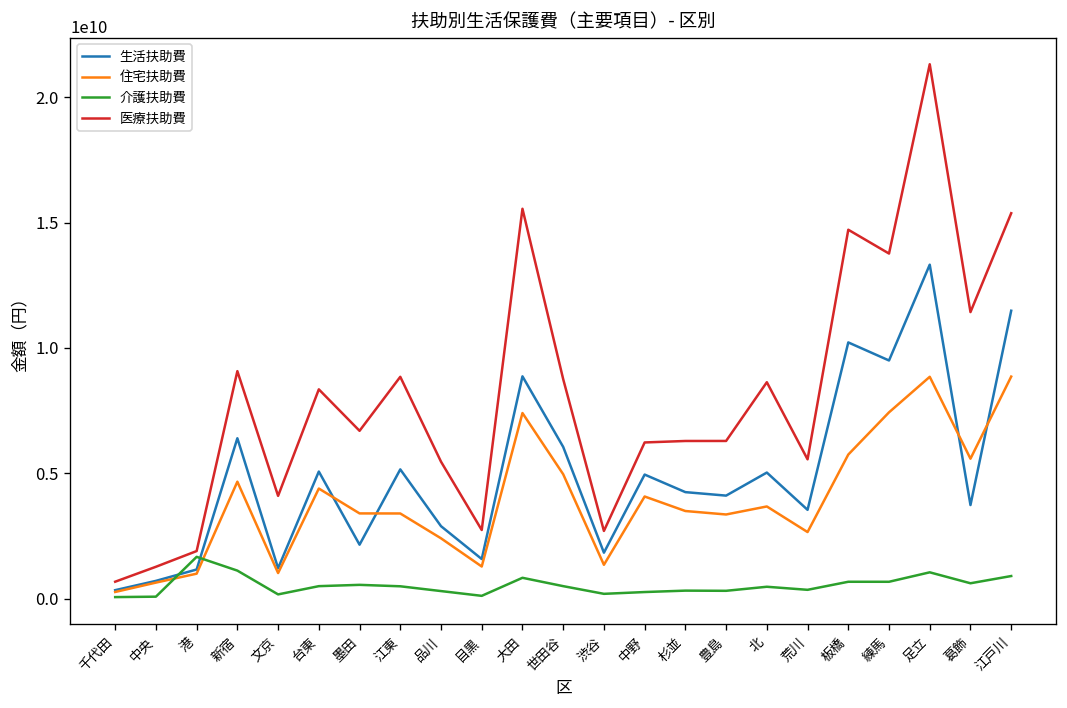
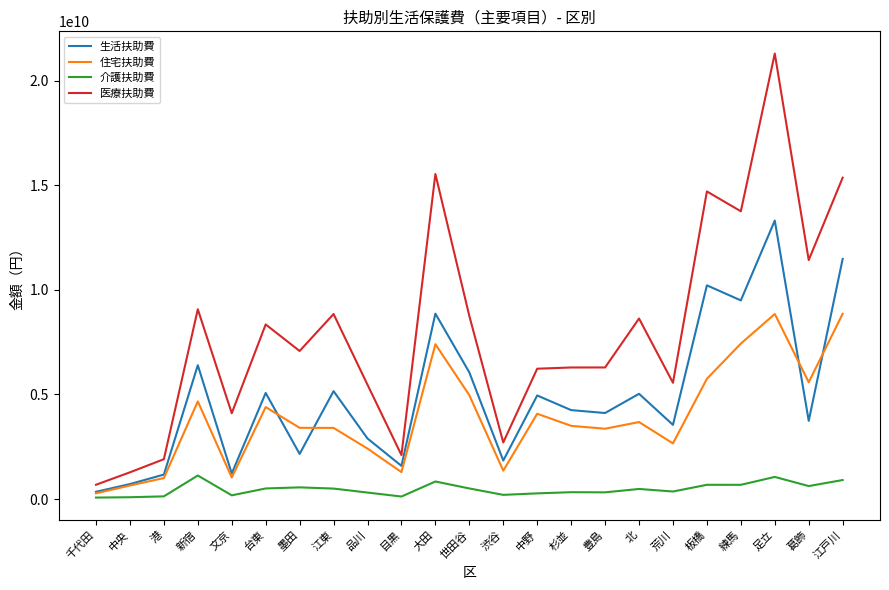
  {
    "生活扶助費": {
      "港": 1200000000,
      "新宿": 6400000000,
      "文京": 1200000000,
      "台東": 5100000000,
      "墨田": 2200000000,
      "江東": 5200000000,
      "品川": 2900000000,
      "目黒": 1600000000,
      "大田": 8900000000,
      "世田谷": 6100000000,
      "渋谷": 1800000000,
      "中野": 5000000000,
      "杉並": 4300000000,
      "豊島": 4100000000,
      "北": 5000000000,
      "荒川": 3500000000,
      "板橋": 10200000000,
      "練馬": 9500000000,
      "足立": 13300000000,
      "葛飾": 3700000000,
      "江戸川": 11500000000
    },
    "住宅扶助費": {
      "港": 1000000000,
      "新宿": 4700000000,
      "文京": 1000000000,
      "台東": 4400000000,
      "墨田": 3400000000,
      "江東": 3400000000,
      "品川": 2400000000,
      "目黒": 1300000000,
      "大田": 7400000000,
      "世田谷": 5000000000,
      "渋谷": 1400000000,
      "中野": 4100000000,
      "杉並": 3500000000,
      "豊島": 3400000000,
      "北": 3700000000,
      "荒川": 2700000000,
      "板橋": 5800000000,
      "練馬": 7400000000,
      "足立": 8900000000,
      "葛飾": 5600000000,
      "江戸川": 8900000000
    },
    "介護扶助費": {
      "千代田": 100000000,
      "中央": 100000000,
-     "港": 1700000000,
+     "港": 100000000,
      "新宿": 1100000000,
      "文京": 200000000,
      "台東": 500000000,
      "墨田": 600000000,
      "江東": 500000000,
      "品川": 300000000,
      "目黒": 100000000,
      "大田": 800000000,
      "世田谷": 500000000,
      "渋谷": 200000000,
      "中野": 300000000,
      "杉並": 300000000,
      "豊島": 300000000,
      "北": 500000000,
      "荒川": 400000000,
      "板橋": 700000000,
      "練馬": 700000000,
      "足立": 1100000000,
      "葛飾": 600000000,
      "江戸川": 900000000
    },
    "医療扶助費": {
      "千代田": 700000000,
      "中央": 1300000000,
      "港": 1900000000,
      "新宿": 9100000000,
      "文京": 4100000000,
      "台東": 8400000000,
-     "墨田": 6700000000,
+     "墨田": 7100000000,
      "江東": 8900000000,
      "品川": 5500000000,
-     "目黒": 2700000000,
+     "目黒": 2100000000,
      "大田": 15600000000,
      "世田谷": 8800000000,
      "渋谷": 2700000000,
      "中野": 6200000000,
      "杉並": 6300000000,
      "豊島": 6300000000,
      "北": 8600000000,
      "荒川": 5600000000,
      "板橋": 14700000000,
      "練馬": 13800000000,
      "足立": 21300000000,
      "葛飾": 11400000000,
      "江戸川": 15400000000
    }
  }
